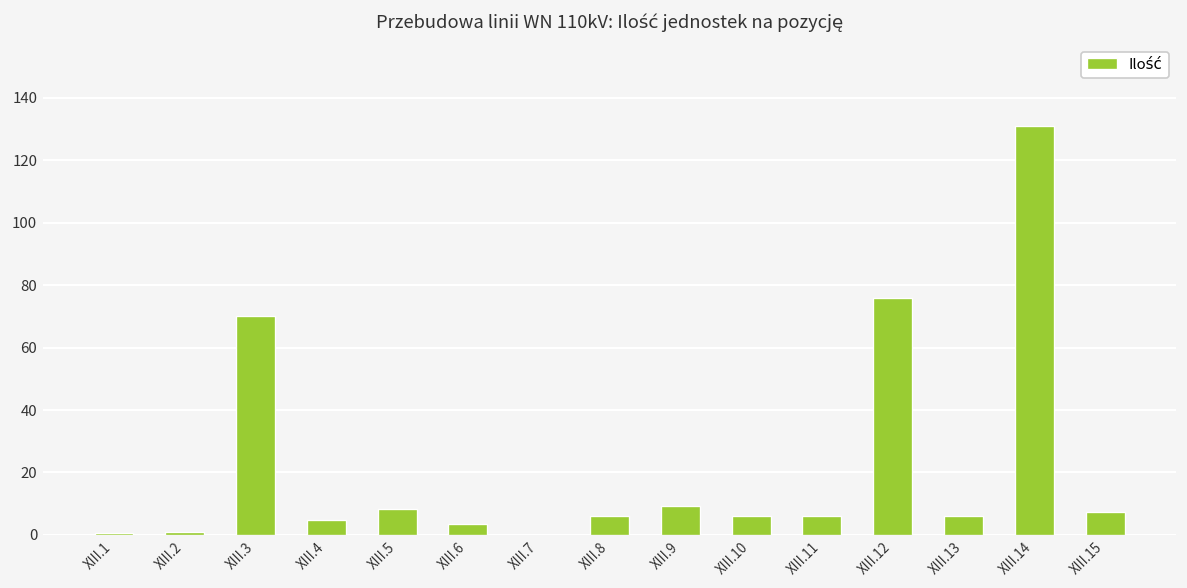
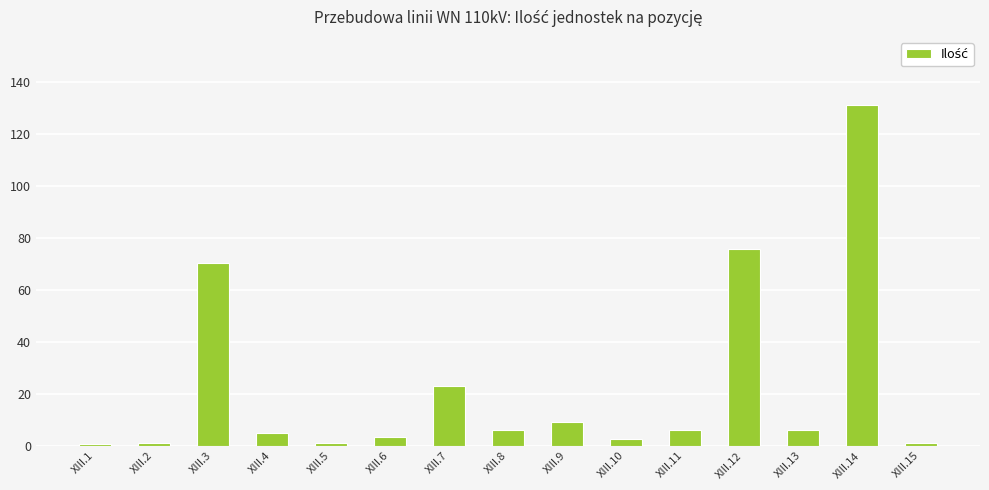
  {
    "XIII.2": 1,
    "XIII.3": 70,
    "XIII.4": 5,
-   "XIII.5": 8,
+   "XIII.5": 1,
    "XIII.6": 3,
-   "XIII.7": 0,
+   "XIII.7": 23,
    "XIII.8": 6,
    "XIII.9": 9,
-   "XIII.10": 6,
+   "XIII.10": 3,
    "XIII.11": 6,
    "XIII.12": 76,
    "XIII.13": 6,
    "XIII.14": 131,
-   "XIII.15": 7
+   "XIII.15": 1
  }
